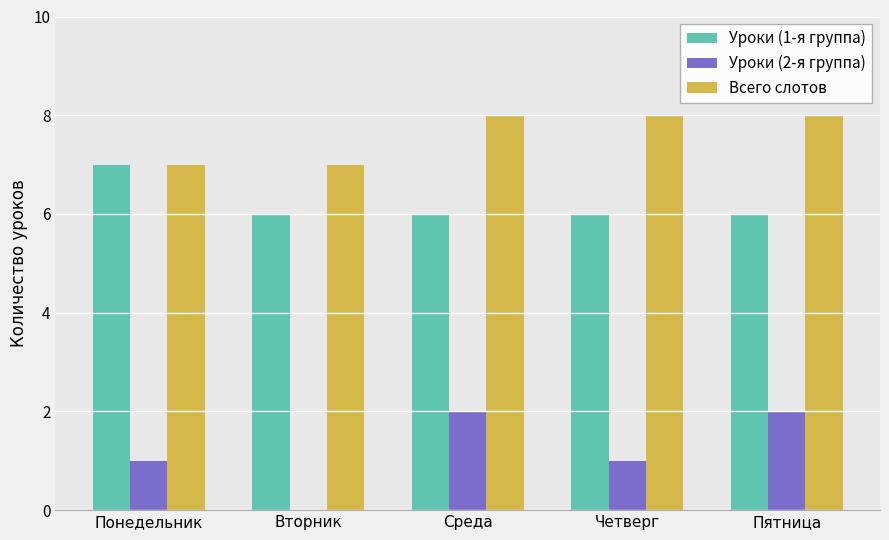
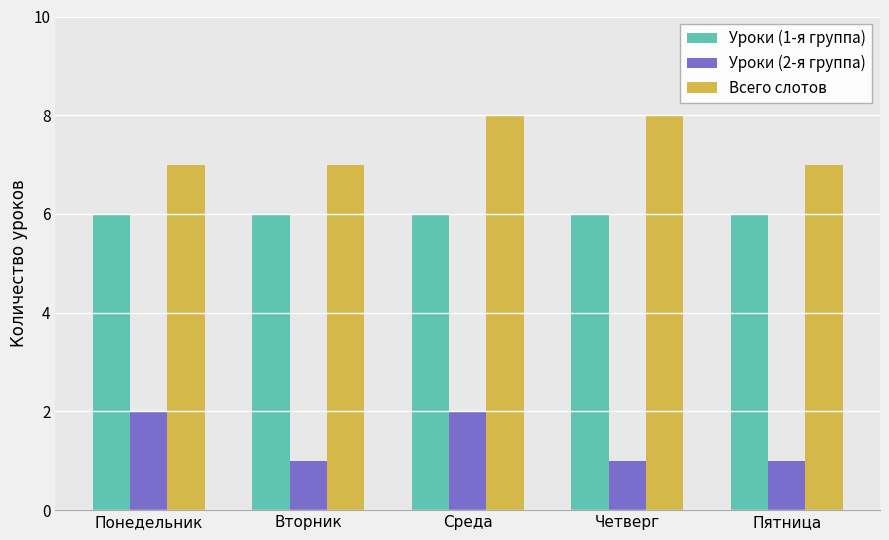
  {
    "Уроки (1-я группа)": {
-     "Понедельник": 7,
+     "Понедельник": 6,
      "Вторник": 6,
      "Среда": 6,
      "Четверг": 6,
      "Пятница": 6
    },
    "Уроки (2-я группа)": {
-     "Понедельник": 1,
-     "Вторник": 0,
+     "Понедельник": 2,
+     "Вторник": 1,
      "Среда": 2,
      "Четверг": 1,
-     "Пятница": 2
+     "Пятница": 1
    },
    "Всего слотов": {
      "Понедельник": 7,
      "Вторник": 7,
      "Среда": 8,
      "Четверг": 8,
-     "Пятница": 8
+     "Пятница": 7
    }
  }
